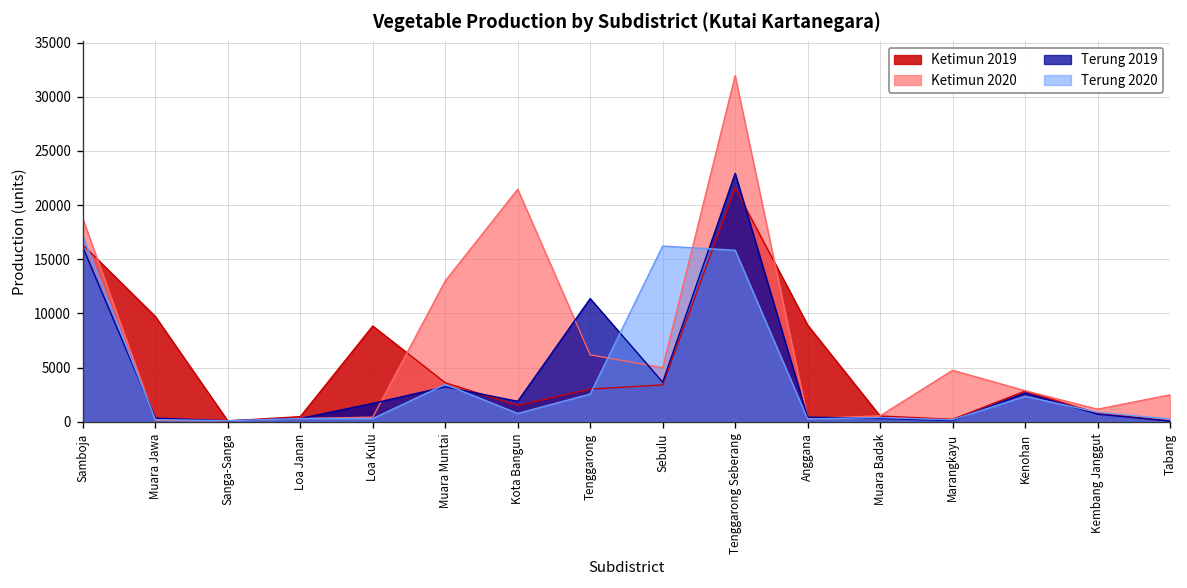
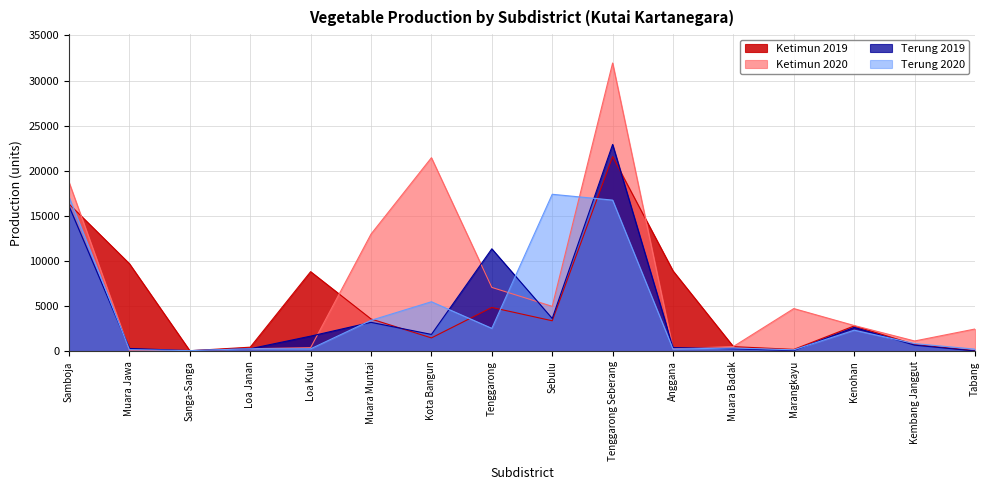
  {
    "Ketimun 2019": {
      "Muara Jawa": 10000,
      "Loa Kulu": 9000,
      "Kota Bangun": 2000,
-     "Tenggarong": 3000,
+     "Tenggarong": 5000,
      "Tenggarong Seberang": 22000,
      "Anggana": 9000
    },
    "Ketimun 2020": {
      "Samboja": 19000,
      "Muara Muntai": 13000,
      "Kota Bangun": 21000,
-     "Tenggarong": 6000,
+     "Tenggarong": 7000,
      "Sebulu": 5000,
      "Tenggarong Seberang": 32000,
      "Marangkayu": 5000,
      "Kembang Janggut": 1000,
      "Tabang": 2000
    },
    "Terung 2019": {
      "Loa Kulu": 2000,
      "Kota Bangun": 2000,
      "Tenggarong": 11000,
      "Tenggarong Seberang": 23000
    },
    "Terung 2020": {
      "Samboja": 17000,
-     "Kota Bangun": 1000,
+     "Kota Bangun": 6000,
      "Tenggarong": 3000,
-     "Sebulu": 16000,
-     "Tenggarong Seberang": 16000,
+     "Sebulu": 17000,
+     "Tenggarong Seberang": 17000,
      "Kenohan": 2000
    }
  }
